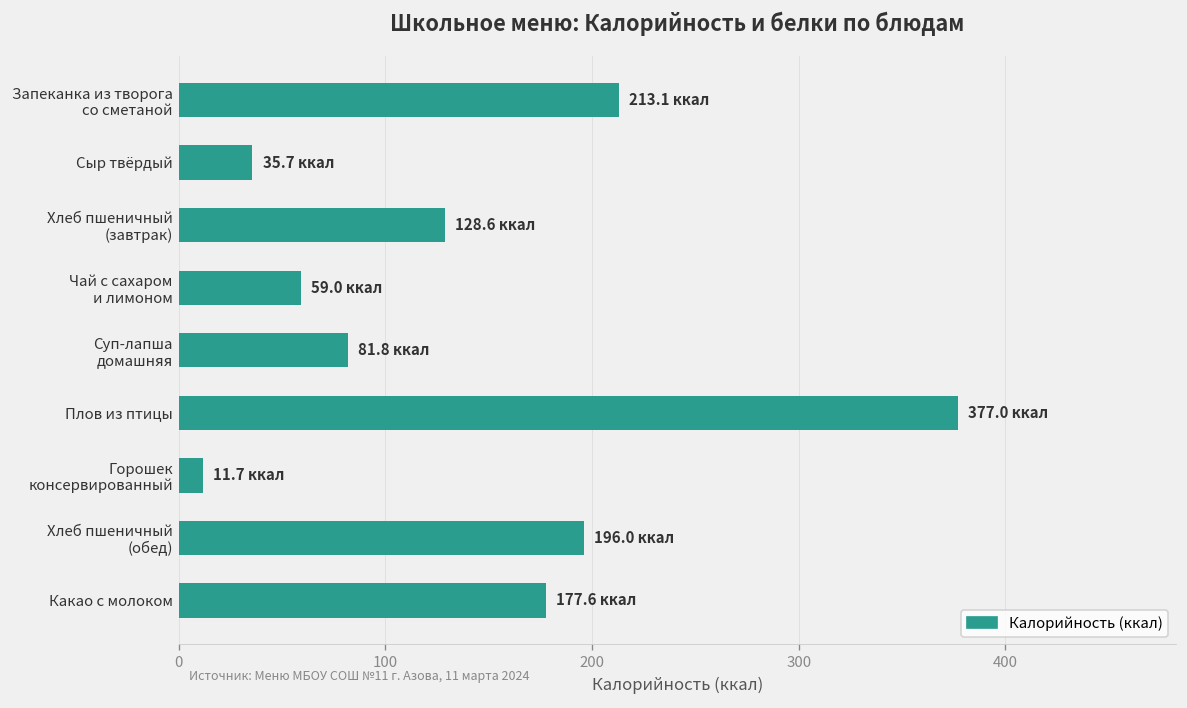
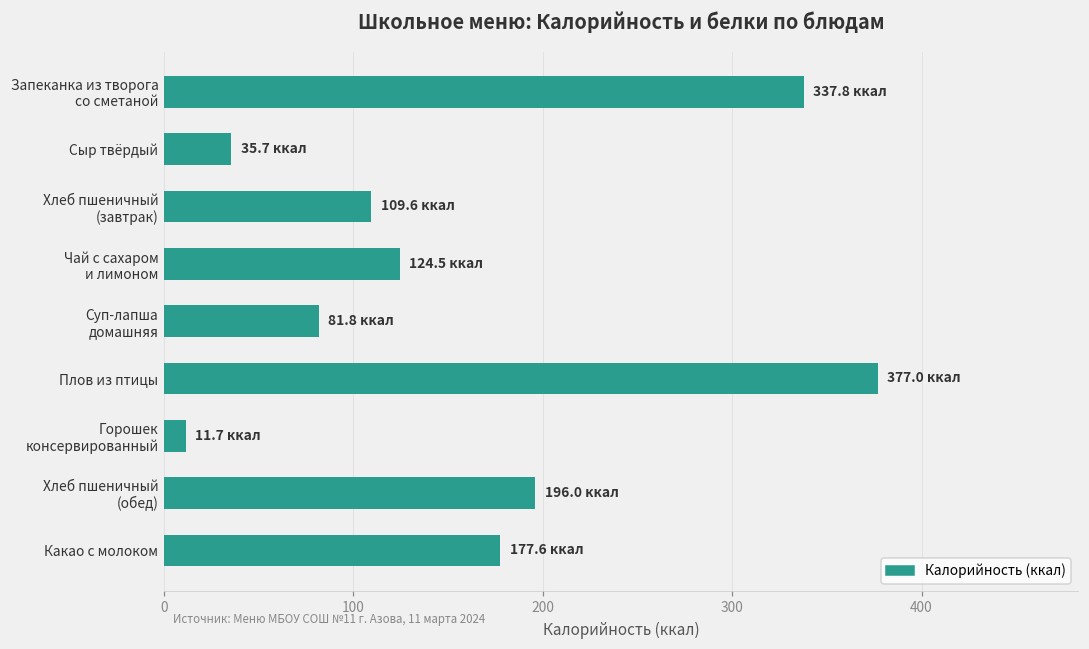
  {
-   "Запеканка из творога со сметаной": 213.1,
+   "Запеканка из творога со сметаной": 337.8,
    "Сыр твёрдый": 35.7,
-   "Хлеб пшеничный (завтрак)": 128.6,
-   "Чай с сахаром и лимоном": 59.0,
+   "Хлеб пшеничный (завтрак)": 109.6,
+   "Чай с сахаром и лимоном": 124.5,
    "Суп-лапша домашняя": 81.8,
    "Плов из птицы": 377.0,
    "Горошек консервированный": 11.7,
    "Хлеб пшеничный (обед)": 196.0,
    "Какао с молоком": 177.6
  }
